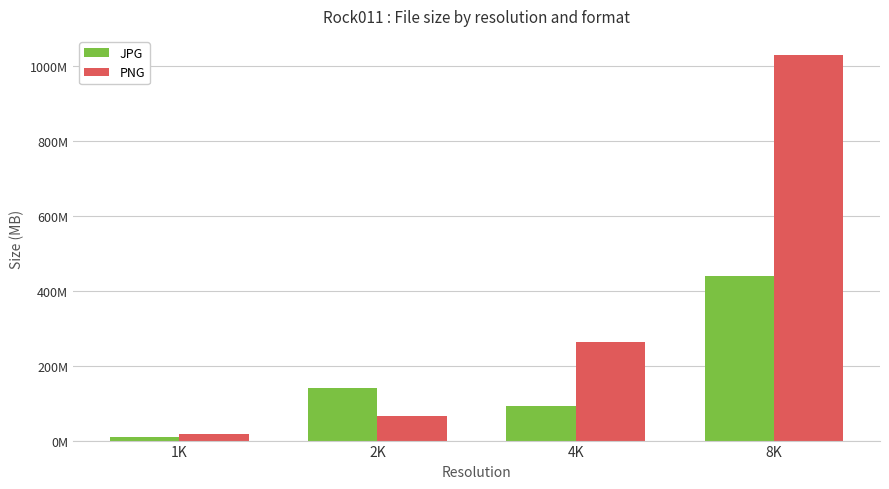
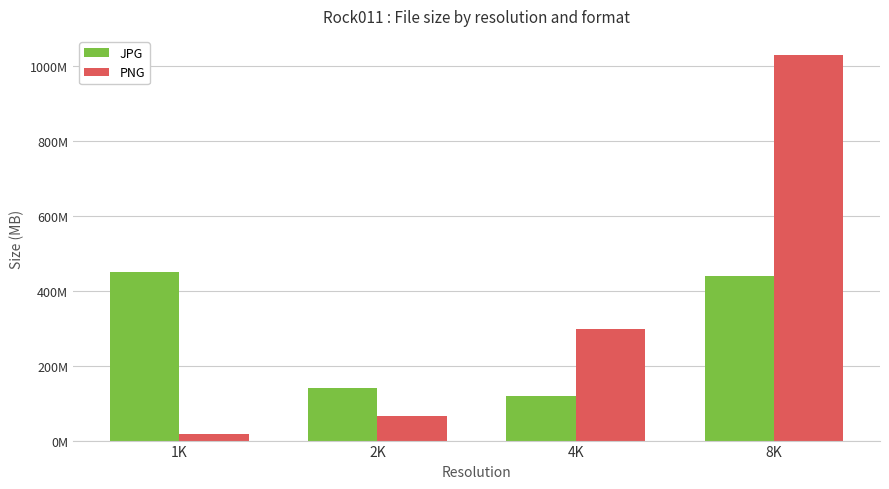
  {
    "JPG": {
-     "1K": 10000000,
+     "1K": 450000000,
      "2K": 140000000,
-     "4K": 90000000,
+     "4K": 120000000,
      "8K": 440000000
    },
    "PNG": {
      "1K": 20000000,
      "2K": 70000000,
-     "4K": 260000000,
+     "4K": 300000000,
      "8K": 1030000000
    }
  }
